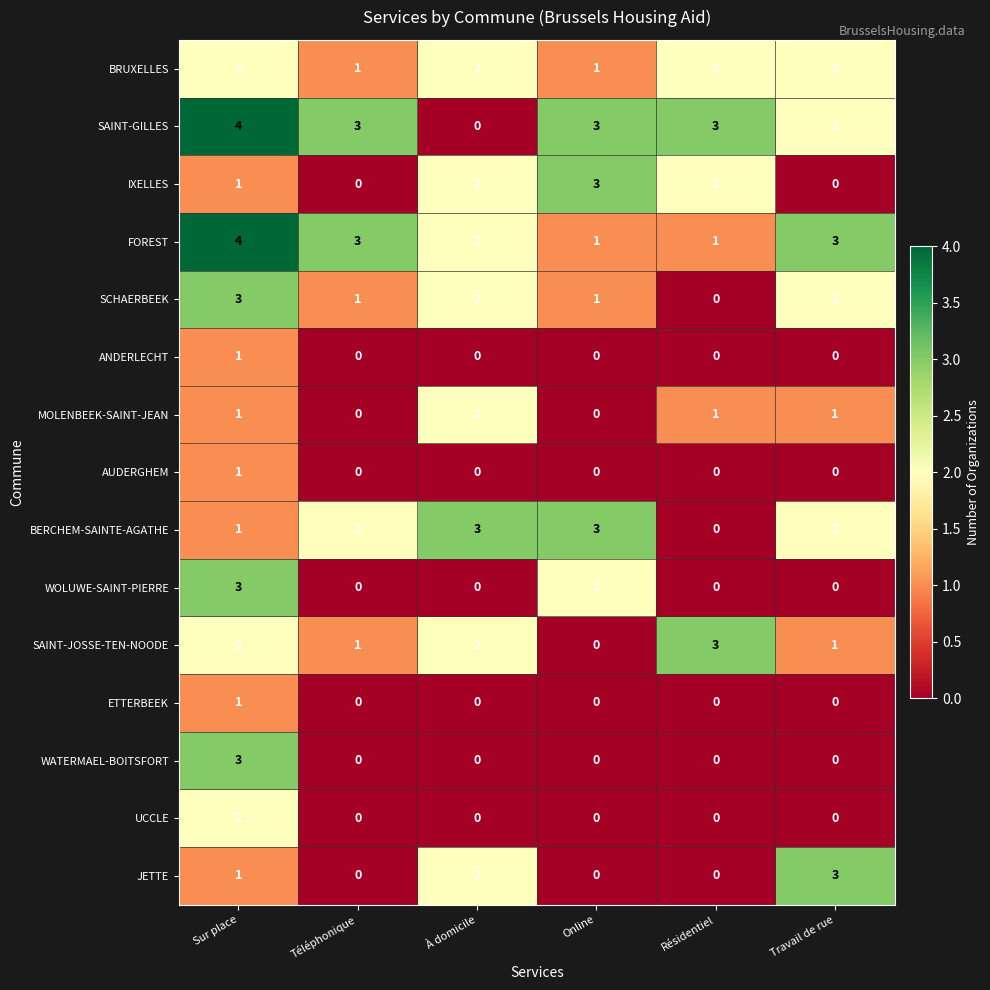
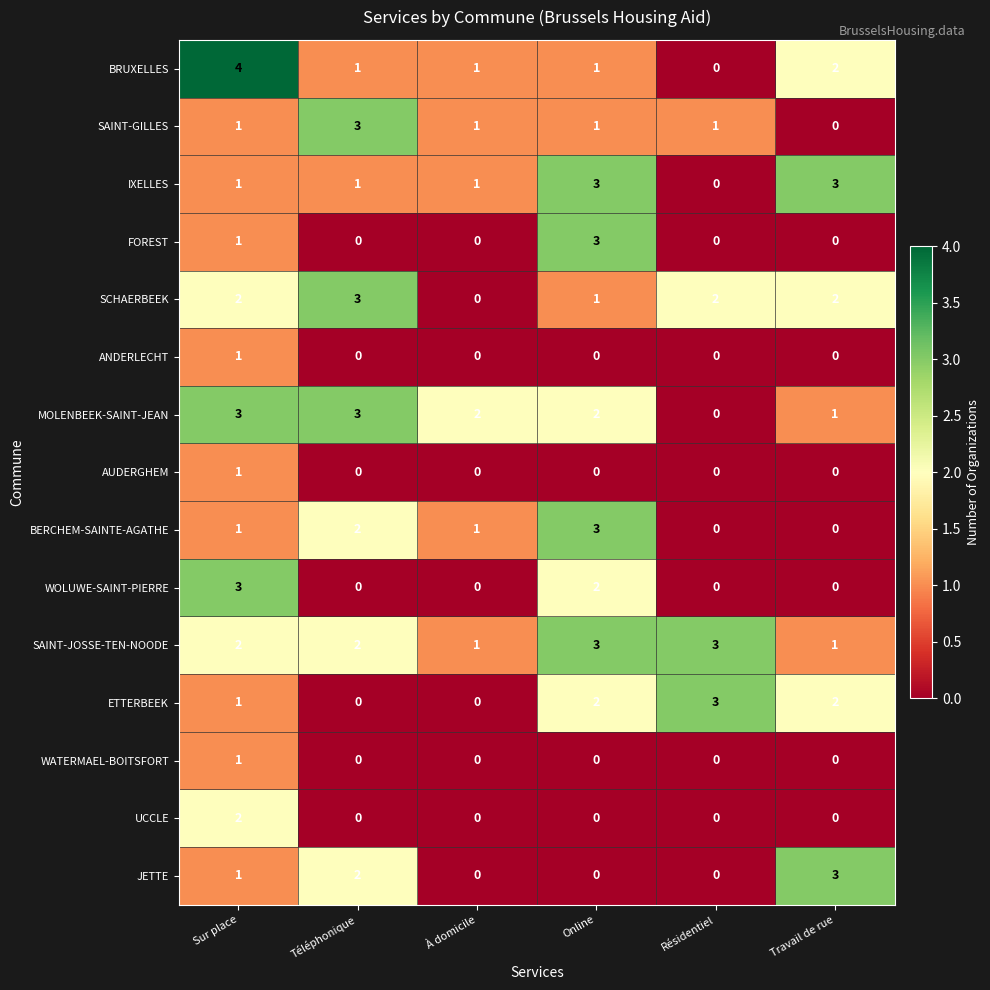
  {
    "BRUXELLES": {
-     "Sur place": 2,
+     "Sur place": 4,
      "Téléphonique": 1,
-     "À domicile": 2,
+     "À domicile": 1,
      "Online": 1,
-     "Résidentiel": 2,
+     "Résidentiel": 0,
      "Travail de rue": 2
    },
    "SAINT-GILLES": {
-     "Sur place": 4,
+     "Sur place": 1,
      "Téléphonique": 3,
-     "À domicile": 0,
-     "Online": 3,
-     "Résidentiel": 3,
-     "Travail de rue": 2
+     "À domicile": 1,
+     "Online": 1,
+     "Résidentiel": 1,
+     "Travail de rue": 0
    },
    "IXELLES": {
      "Sur place": 1,
-     "Téléphonique": 0,
-     "À domicile": 2,
+     "Téléphonique": 1,
+     "À domicile": 1,
      "Online": 3,
-     "Résidentiel": 2,
-     "Travail de rue": 0
+     "Résidentiel": 0,
+     "Travail de rue": 3
    },
    "FOREST": {
-     "Sur place": 4,
-     "Téléphonique": 3,
-     "À domicile": 2,
-     "Online": 1,
-     "Résidentiel": 1,
-     "Travail de rue": 3
+     "Sur place": 1,
+     "Téléphonique": 0,
+     "À domicile": 0,
+     "Online": 3,
+     "Résidentiel": 0,
+     "Travail de rue": 0
    },
    "SCHAERBEEK": {
-     "Sur place": 3,
-     "Téléphonique": 1,
-     "À domicile": 2,
+     "Sur place": 2,
+     "Téléphonique": 3,
+     "À domicile": 0,
      "Online": 1,
-     "Résidentiel": 0,
+     "Résidentiel": 2,
      "Travail de rue": 2
    },
    "ANDERLECHT": {
      "Sur place": 1,
      "Téléphonique": 0,
      "À domicile": 0,
      "Online": 0,
      "Résidentiel": 0,
      "Travail de rue": 0
    },
    "MOLENBEEK-SAINT-JEAN": {
-     "Sur place": 1,
-     "Téléphonique": 0,
+     "Sur place": 3,
+     "Téléphonique": 3,
      "À domicile": 2,
-     "Online": 0,
-     "Résidentiel": 1,
+     "Online": 2,
+     "Résidentiel": 0,
      "Travail de rue": 1
    },
    "AUDERGHEM": {
      "Sur place": 1,
      "Téléphonique": 0,
      "À domicile": 0,
      "Online": 0,
      "Résidentiel": 0,
      "Travail de rue": 0
    },
    "BERCHEM-SAINTE-AGATHE": {
      "Sur place": 1,
      "Téléphonique": 2,
-     "À domicile": 3,
+     "À domicile": 1,
      "Online": 3,
      "Résidentiel": 0,
-     "Travail de rue": 2
+     "Travail de rue": 0
    },
    "WOLUWE-SAINT-PIERRE": {
      "Sur place": 3,
      "Téléphonique": 0,
      "À domicile": 0,
      "Online": 2,
      "Résidentiel": 0,
      "Travail de rue": 0
    },
    "SAINT-JOSSE-TEN-NOODE": {
      "Sur place": 2,
-     "Téléphonique": 1,
-     "À domicile": 2,
-     "Online": 0,
+     "Téléphonique": 2,
+     "À domicile": 1,
+     "Online": 3,
      "Résidentiel": 3,
      "Travail de rue": 1
    },
    "ETTERBEEK": {
      "Sur place": 1,
      "Téléphonique": 0,
      "À domicile": 0,
-     "Online": 0,
-     "Résidentiel": 0,
-     "Travail de rue": 0
+     "Online": 2,
+     "Résidentiel": 3,
+     "Travail de rue": 2
    },
    "WATERMAEL-BOITSFORT": {
-     "Sur place": 3,
+     "Sur place": 1,
      "Téléphonique": 0,
      "À domicile": 0,
      "Online": 0,
      "Résidentiel": 0,
      "Travail de rue": 0
    },
    "UCCLE": {
      "Sur place": 2,
      "Téléphonique": 0,
      "À domicile": 0,
      "Online": 0,
      "Résidentiel": 0,
      "Travail de rue": 0
    },
    "JETTE": {
      "Sur place": 1,
-     "Téléphonique": 0,
-     "À domicile": 2,
+     "Téléphonique": 2,
+     "À domicile": 0,
      "Online": 0,
      "Résidentiel": 0,
      "Travail de rue": 3
    }
  }
